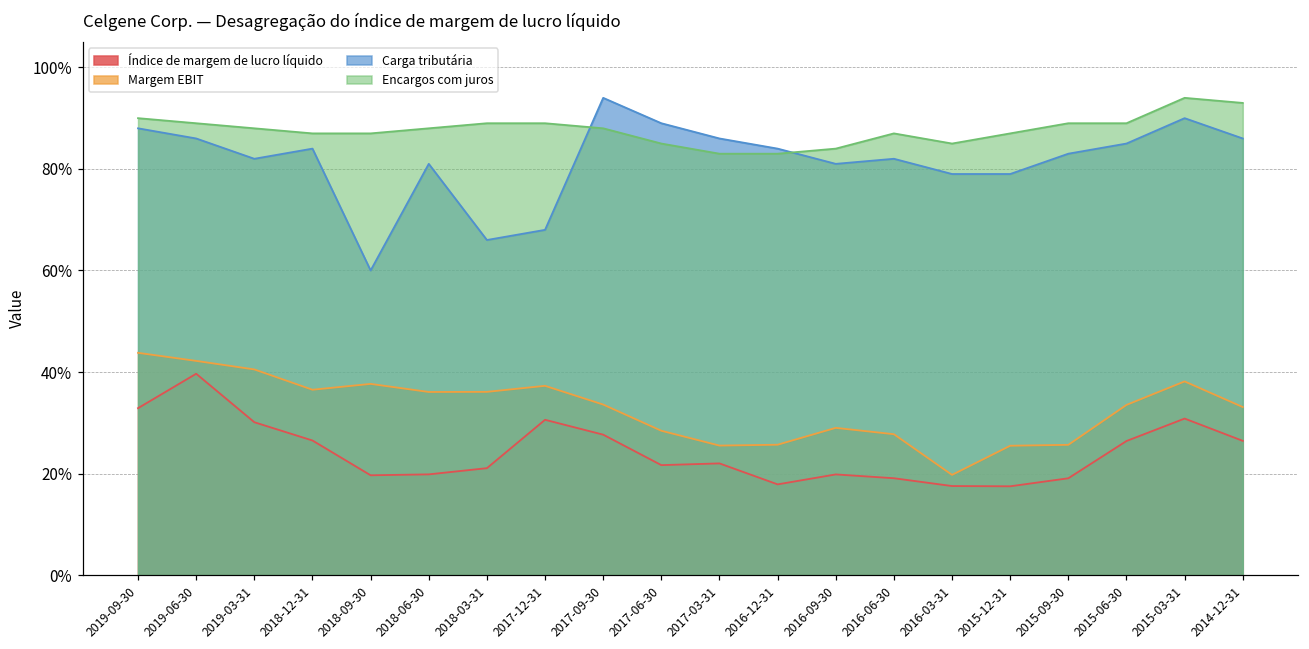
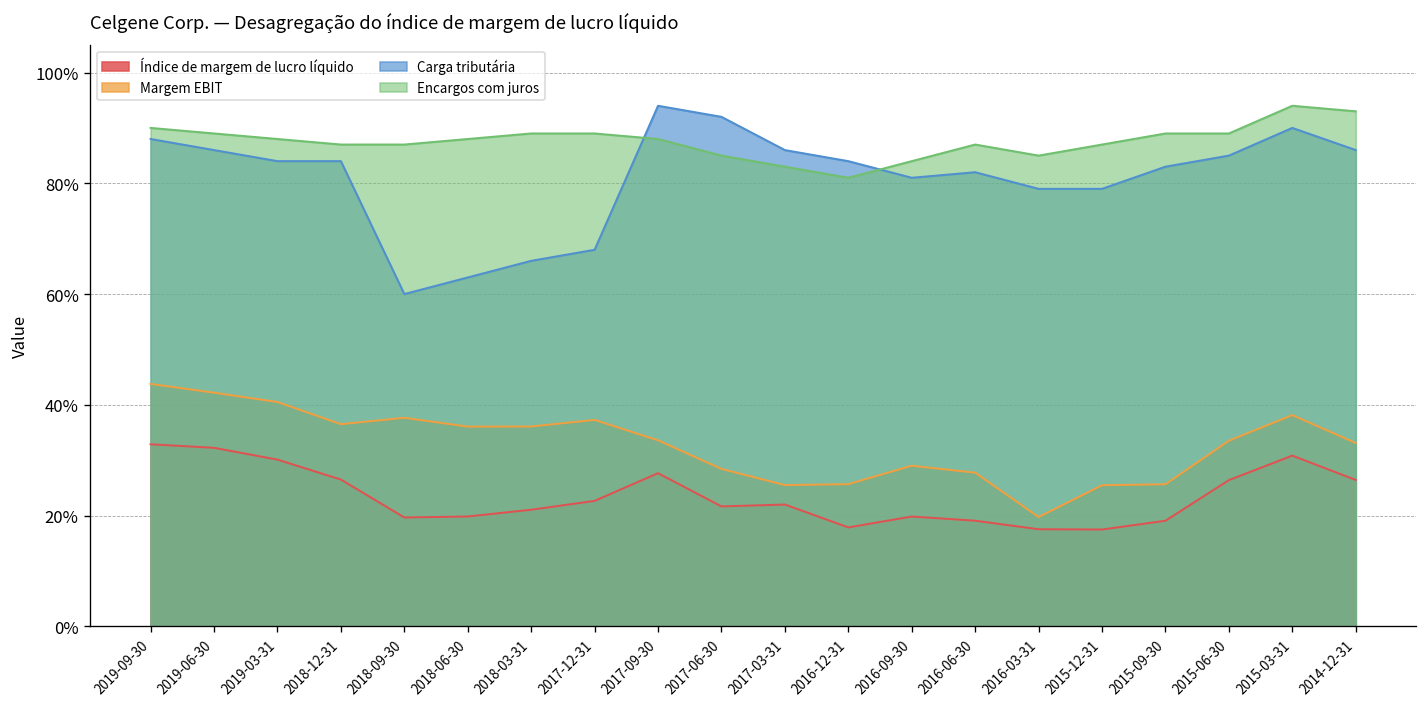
  {
    "Índice de margem de lucro líquido": {
      "2019-09-30": "33%",
-     "2019-06-30": "40%",
+     "2019-06-30": "32%",
      "2019-03-31": "30%",
      "2018-12-31": "27%",
      "2018-09-30": "20%",
      "2018-06-30": "20%",
      "2018-03-31": "21%",
-     "2017-12-31": "31%",
+     "2017-12-31": "23%",
      "2017-09-30": "28%",
      "2017-06-30": "22%",
      "2017-03-31": "22%",
      "2016-12-31": "18%",
      "2016-09-30": "20%",
      "2016-06-30": "19%",
      "2016-03-31": "18%",
      "2015-12-31": "17%",
      "2015-09-30": "19%",
      "2015-06-30": "26%",
      "2015-03-31": "31%",
      "2014-12-31": "26%"
    },
    "Margem EBIT": {
      "2019-09-30": "44%",
      "2019-06-30": "42%",
      "2019-03-31": "41%",
      "2018-12-31": "37%",
      "2018-09-30": "38%",
      "2018-06-30": "36%",
      "2018-03-31": "36%",
      "2017-12-31": "37%",
      "2017-09-30": "34%",
      "2017-06-30": "28%",
      "2017-03-31": "26%",
      "2016-12-31": "26%",
      "2016-09-30": "29%",
      "2016-06-30": "28%",
      "2016-03-31": "20%",
      "2015-12-31": "25%",
      "2015-09-30": "26%",
      "2015-06-30": "34%",
      "2015-03-31": "38%",
      "2014-12-31": "33%"
    },
    "Carga tributária": {
      "2019-09-30": "88%",
      "2019-06-30": "86%",
-     "2019-03-31": "82%",
+     "2019-03-31": "84%",
      "2018-12-31": "84%",
      "2018-09-30": "60%",
-     "2018-06-30": "81%",
+     "2018-06-30": "63%",
      "2018-03-31": "66%",
      "2017-12-31": "68%",
      "2017-09-30": "94%",
-     "2017-06-30": "89%",
+     "2017-06-30": "92%",
      "2017-03-31": "86%",
      "2016-12-31": "84%",
      "2016-09-30": "81%",
      "2016-06-30": "82%",
      "2016-03-31": "79%",
      "2015-12-31": "79%",
      "2015-09-30": "83%",
      "2015-06-30": "85%",
      "2015-03-31": "90%",
      "2014-12-31": "86%"
    },
    "Encargos com juros": {
      "2019-09-30": "90%",
      "2019-06-30": "89%",
      "2019-03-31": "88%",
      "2018-12-31": "87%",
      "2018-09-30": "87%",
      "2018-06-30": "88%",
      "2018-03-31": "89%",
      "2017-12-31": "89%",
      "2017-09-30": "88%",
      "2017-06-30": "85%",
      "2017-03-31": "83%",
-     "2016-12-31": "83%",
+     "2016-12-31": "81%",
      "2016-09-30": "84%",
      "2016-06-30": "87%",
      "2016-03-31": "85%",
      "2015-12-31": "87%",
      "2015-09-30": "89%",
      "2015-06-30": "89%",
      "2015-03-31": "94%",
      "2014-12-31": "93%"
    }
  }
